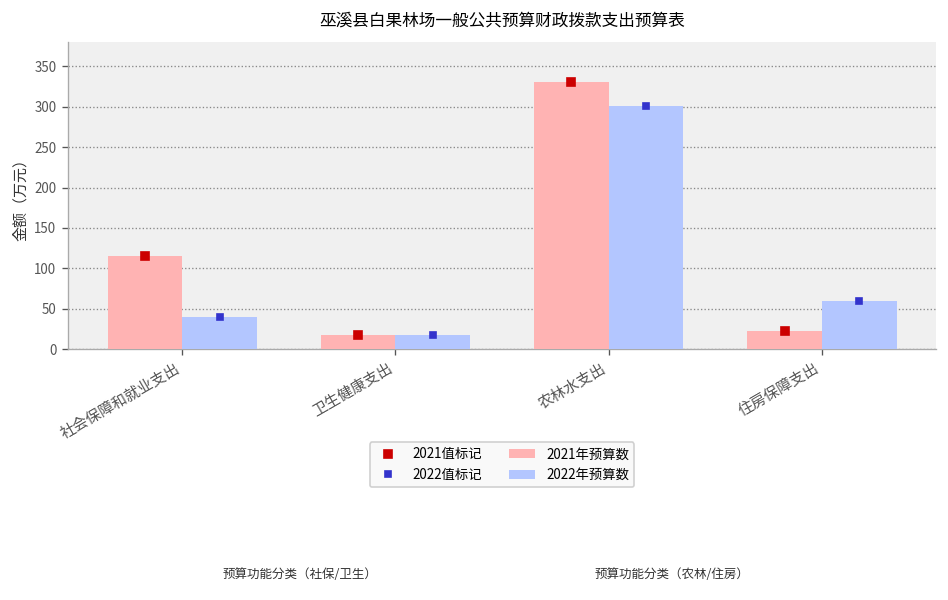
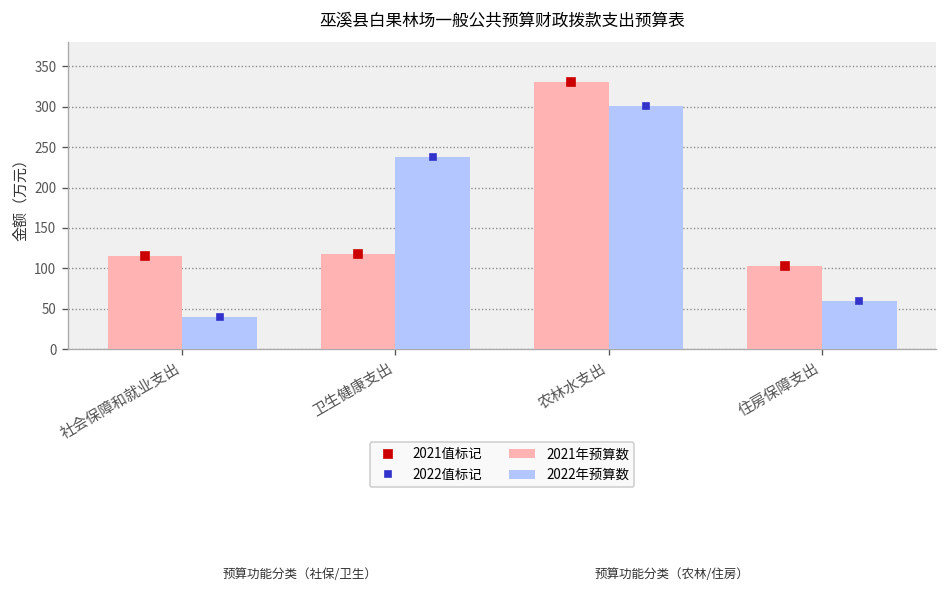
  {
    "2021年预算数": {
      "社会保障和就业支出": 120,
-     "卫生健康支出": 20,
+     "卫生健康支出": 120,
      "农林水支出": 330,
-     "住房保障支出": 20
+     "住房保障支出": 100
    },
    "2022年预算数": {
      "社会保障和就业支出": 40,
-     "卫生健康支出": 20,
+     "卫生健康支出": 240,
      "农林水支出": 300,
      "住房保障支出": 60
    }
  }
